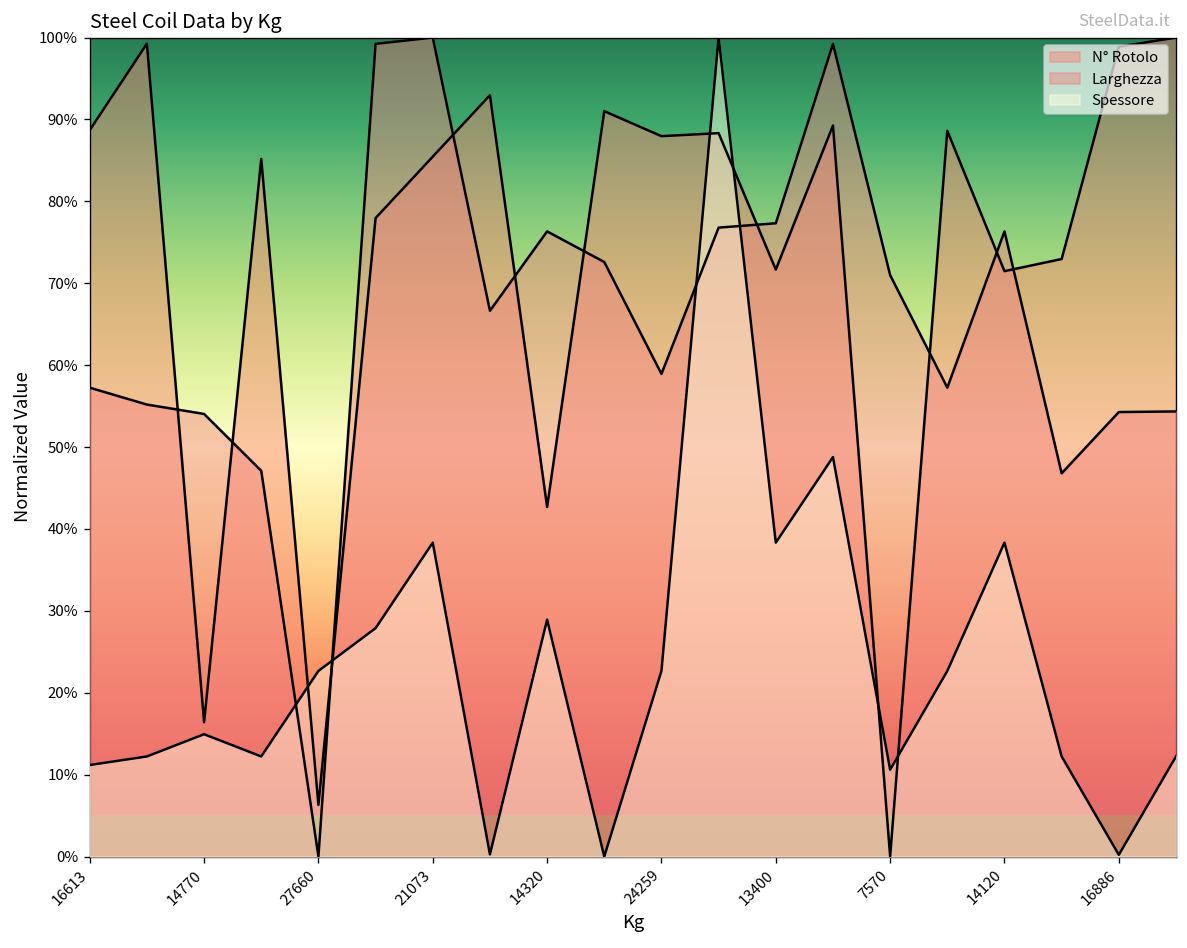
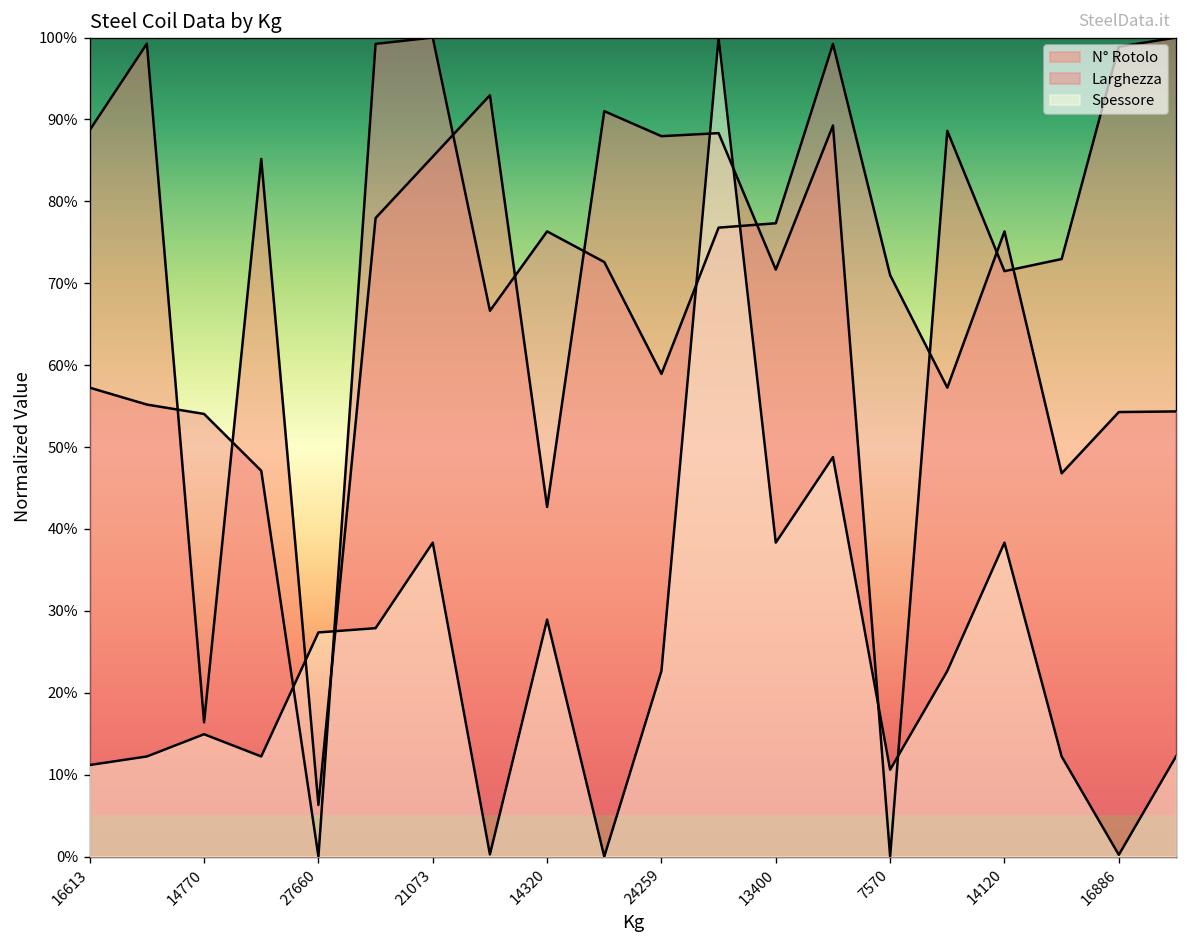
  {
    "Spessore": {
      "16613": "11%",
      "14770": "15%",
-     "27660": "23%",
+     "27660": "27%",
      "21073": "38%",
      "14320": "29%",
      "24259": "23%",
      "13400": "38%",
      "7570": "11%",
      "14120": "38%"
    }
  }
